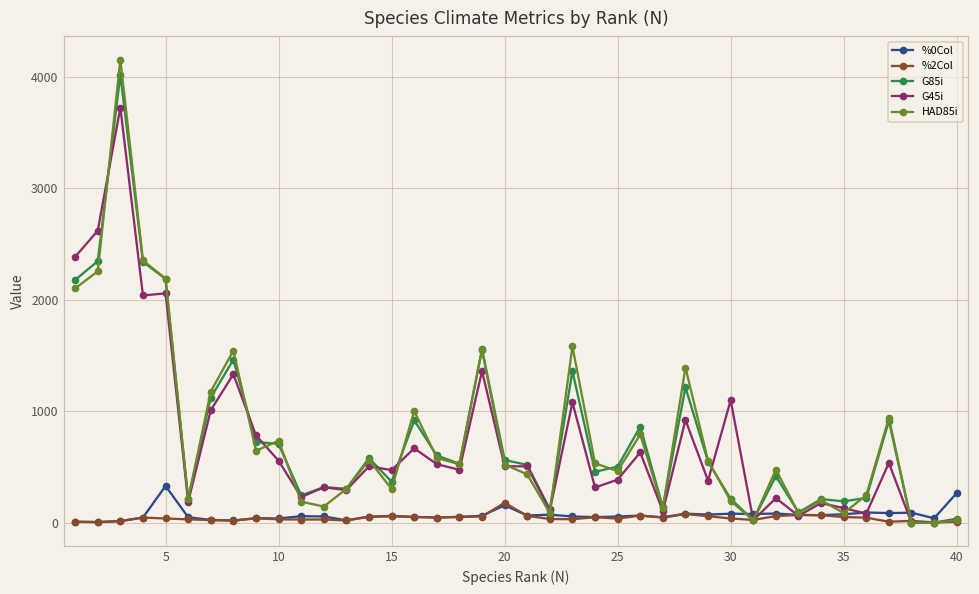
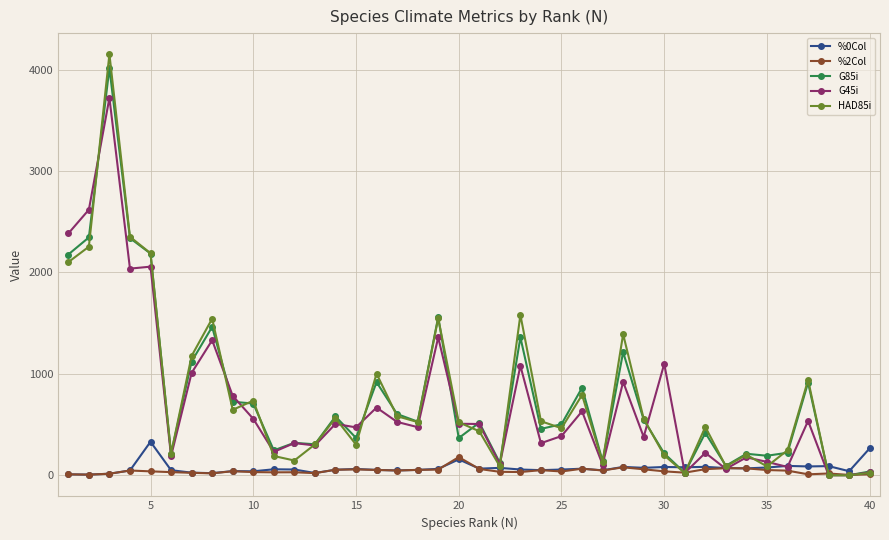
  {
    "%0Col": {
      "5": 330,
      "30": 80,
      "40": 270
    },
    "%2Col": {
      "5": 40,
      "30": 40
    },
    "G85i": {
      "10": 710,
      "15": 370,
-     "20": 560,
+     "20": 370,
      "25": 500,
      "35": 190
    },
    "G45i": {
      "5": 2060,
      "10": 560,
      "15": 470,
      "25": 390,
      "30": 1100,
      "35": 130
    },
    "HAD85i": {
      "10": 740,
      "15": 300,
      "25": 460
    }
  }
